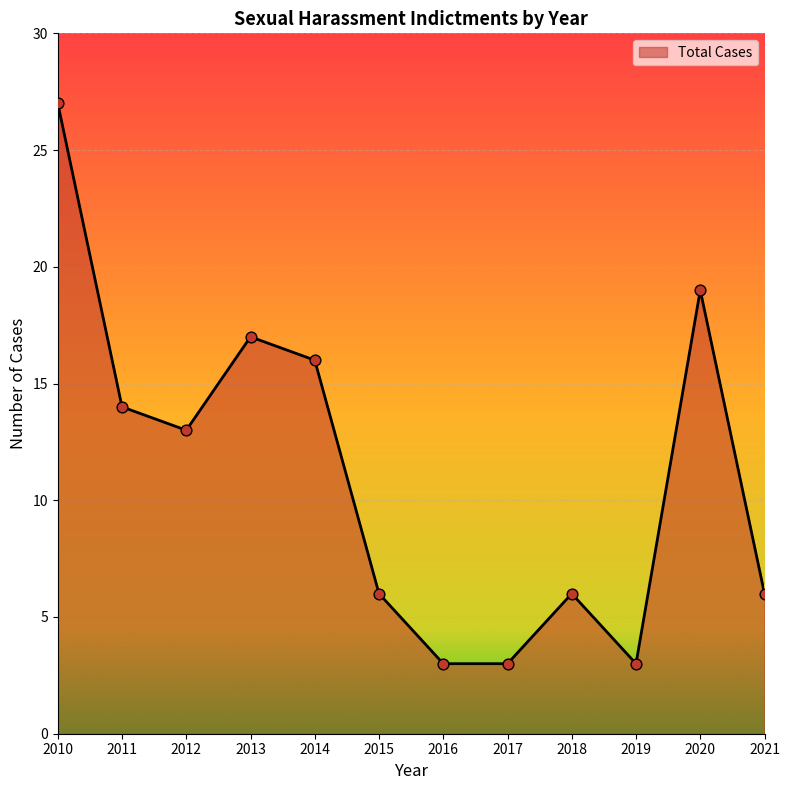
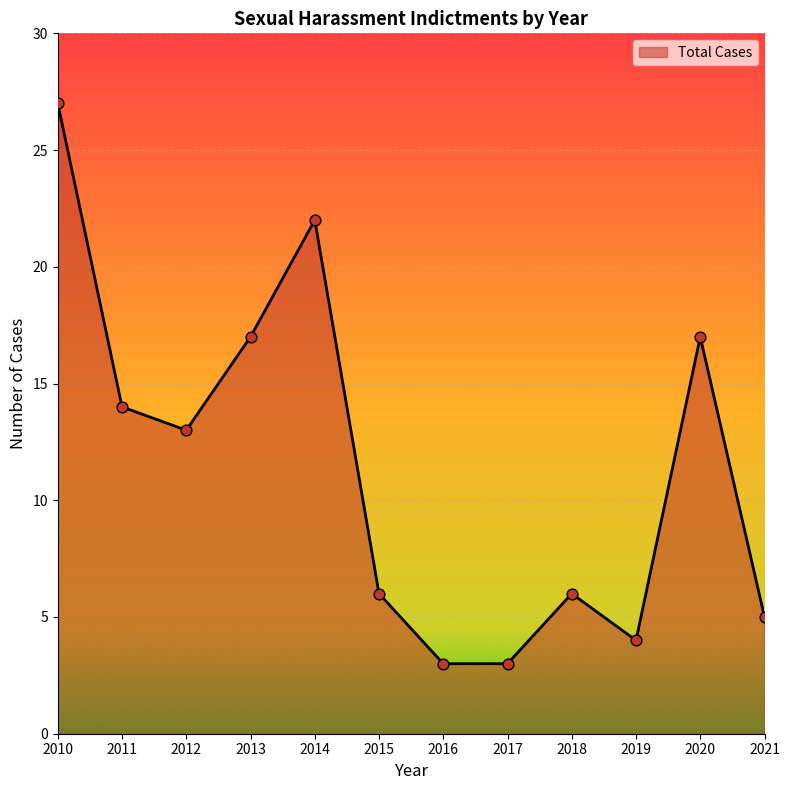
  {
    "2010": 27,
    "2011": 14,
    "2012": 13,
    "2013": 17,
-   "2014": 16,
+   "2014": 22,
    "2015": 6,
    "2016": 3,
    "2017": 3,
    "2018": 6,
-   "2019": 3,
-   "2020": 19,
-   "2021": 6
+   "2019": 4,
+   "2020": 17,
+   "2021": 5
  }
